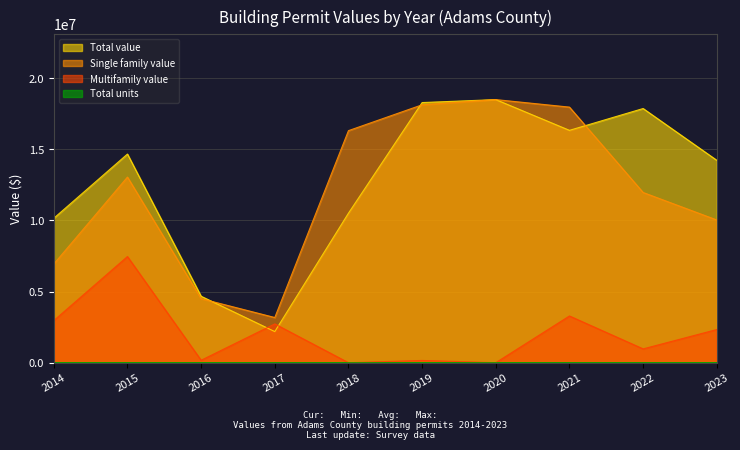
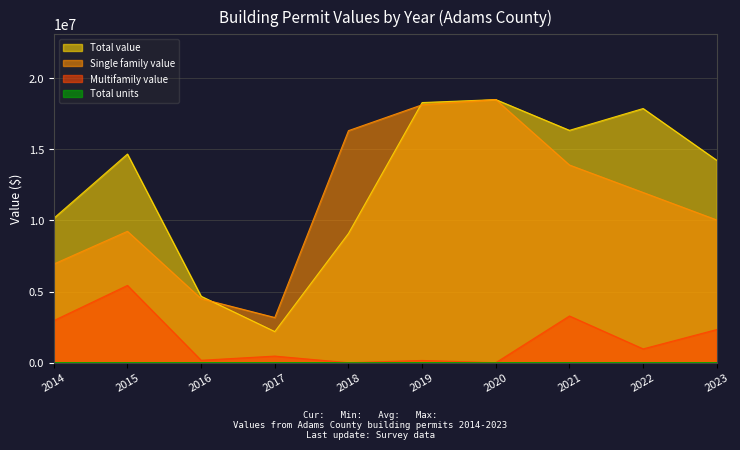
  {
    "Total value": {
      "2014": 10200000,
      "2015": 14700000,
      "2017": 2200000,
-     "2018": 10500000,
+     "2018": 9100000,
      "2021": 16300000,
      "2022": 17900000,
      "2023": 14200000
    },
    "Single family value": {
      "2014": 6900000,
-     "2015": 13100000,
+     "2015": 9200000,
      "2017": 3200000,
      "2018": 16300000,
-     "2021": 18000000,
+     "2021": 13900000,
      "2022": 12000000,
      "2023": 10000000
    },
    "Multifamily value": {
      "2014": 3000000,
-     "2015": 7500000,
-     "2017": 2700000,
+     "2015": 5400000,
+     "2017": 500000,
      "2021": 3300000,
      "2022": 1000000,
      "2023": 2300000
    },
    "Total units": {
      "2014": 0,
      "2015": 0,
      "2017": 0,
      "2021": 0,
      "2022": 0,
      "2023": 0
    }
  }
